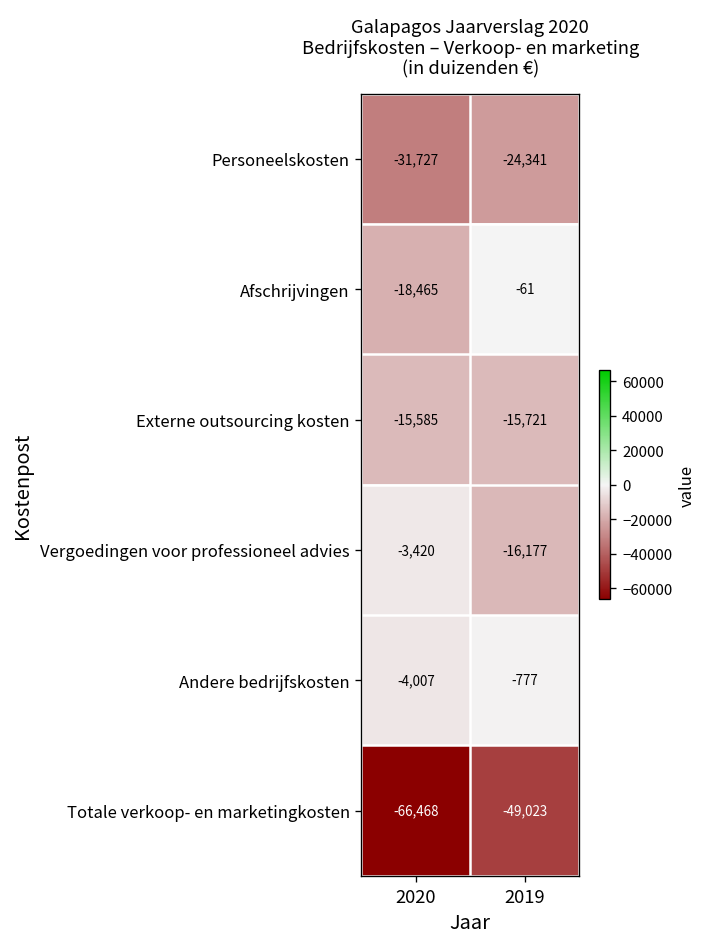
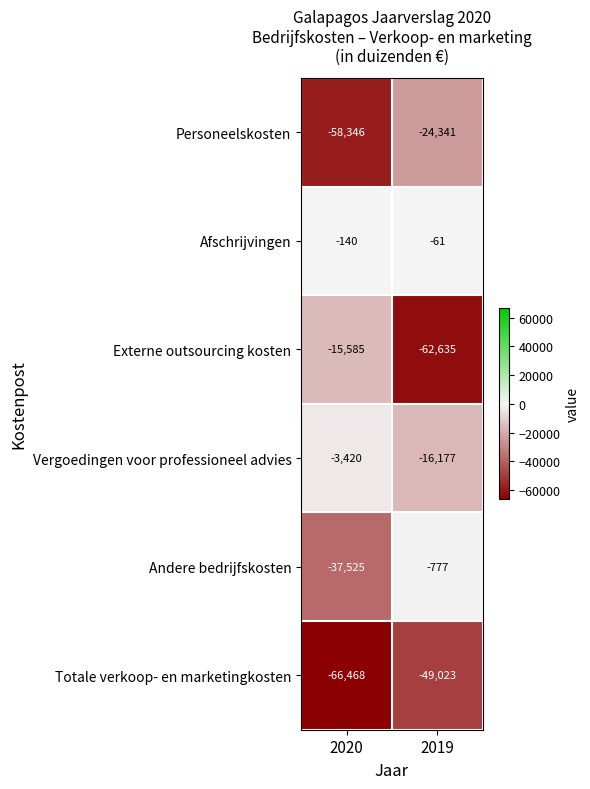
  {
    "Personeelskosten": {
-     "2020": "-31,727",
+     "2020": "-58,346",
      "2019": "-24,341"
    },
    "Afschrijvingen": {
-     "2020": "-18,465",
+     "2020": "-140",
      "2019": "-61"
    },
    "Externe outsourcing kosten": {
      "2020": "-15,585",
-     "2019": "-15,721"
+     "2019": "-62,635"
    },
    "Vergoedingen voor professioneel advies": {
      "2020": "-3,420",
      "2019": "-16,177"
    },
    "Andere bedrijfskosten": {
-     "2020": "-4,007",
+     "2020": "-37,525",
      "2019": "-777"
    },
    "Totale verkoop- en marketingkosten": {
      "2020": "-66,468",
      "2019": "-49,023"
    }
  }
